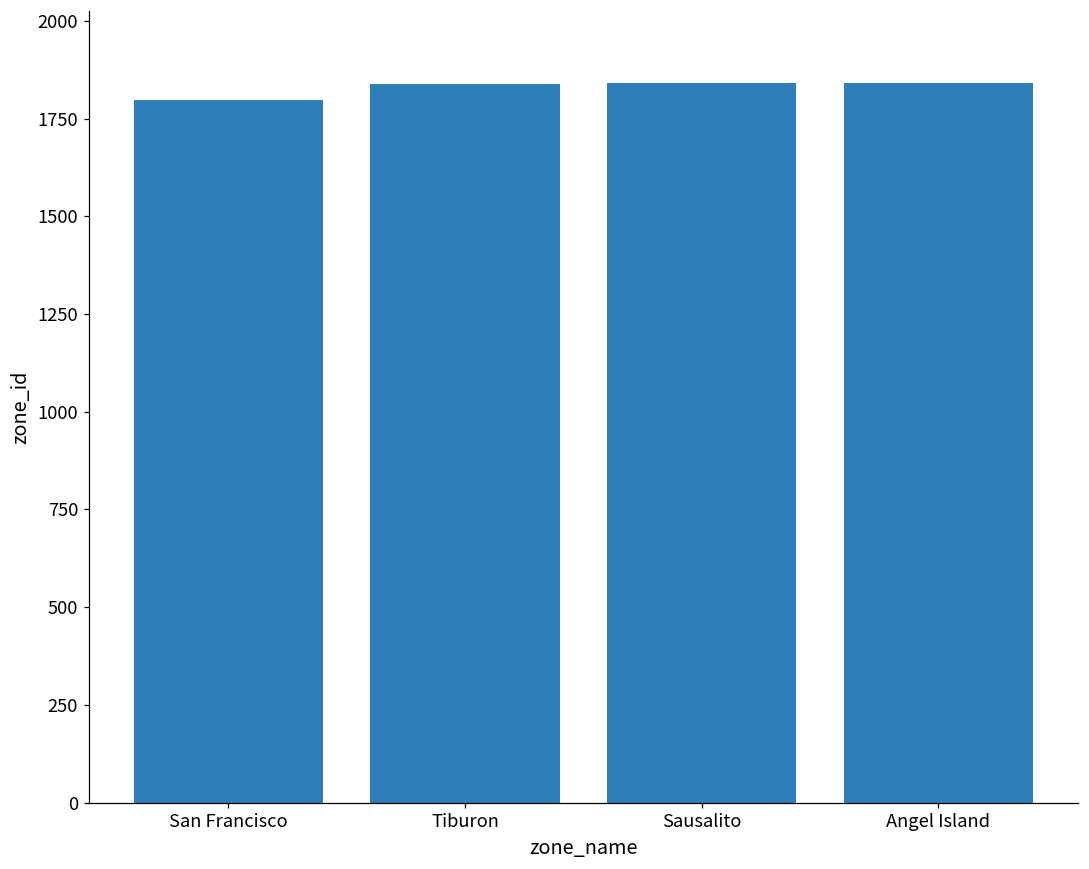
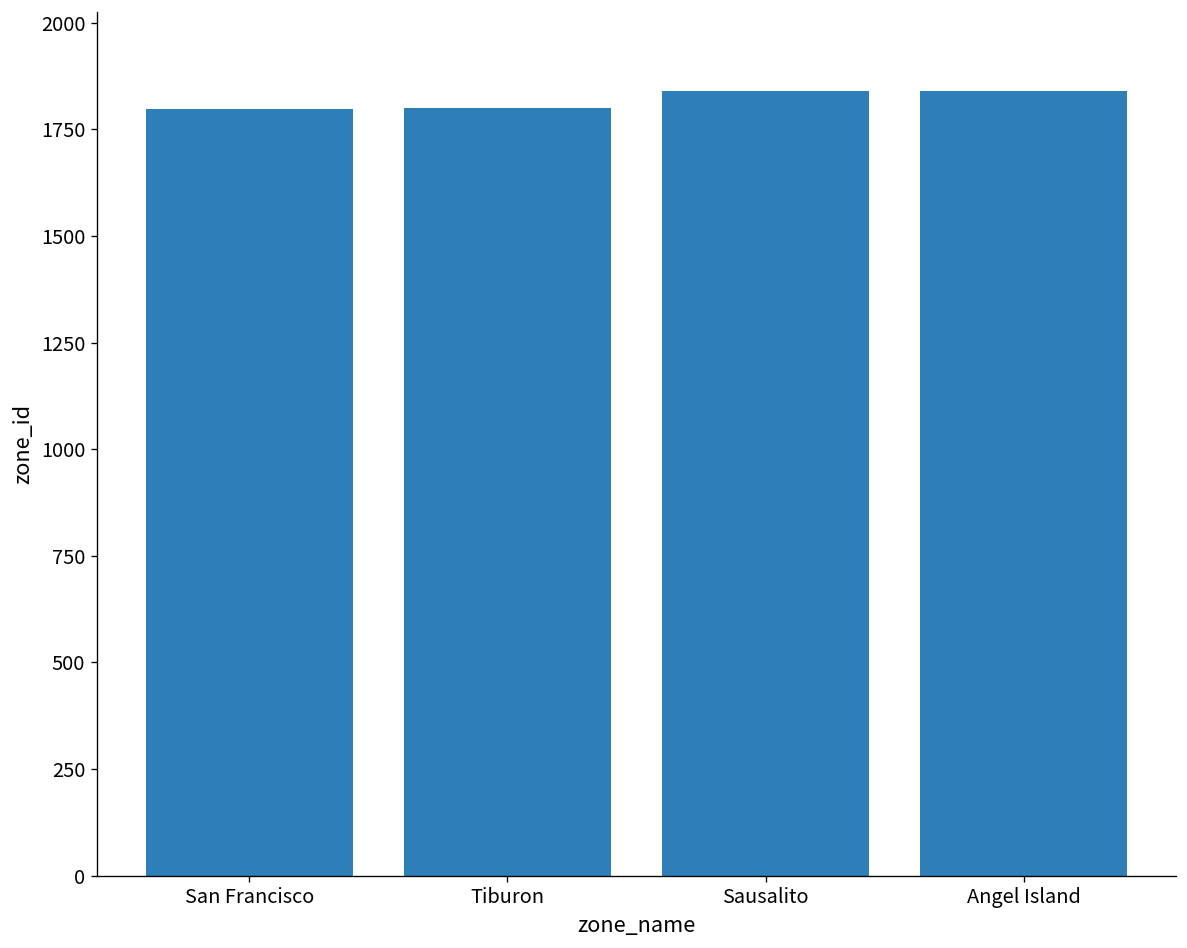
  {
    "San Francisco": 1800,
-   "Tiburon": 1840,
+   "Tiburon": 1800,
    "Sausalito": 1840,
    "Angel Island": 1840
  }
